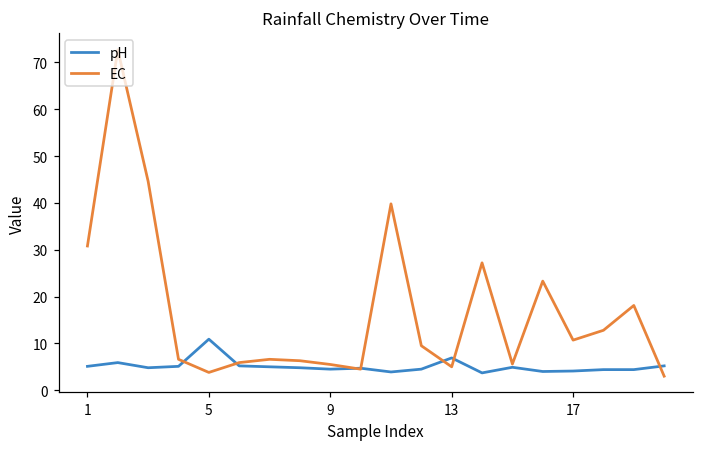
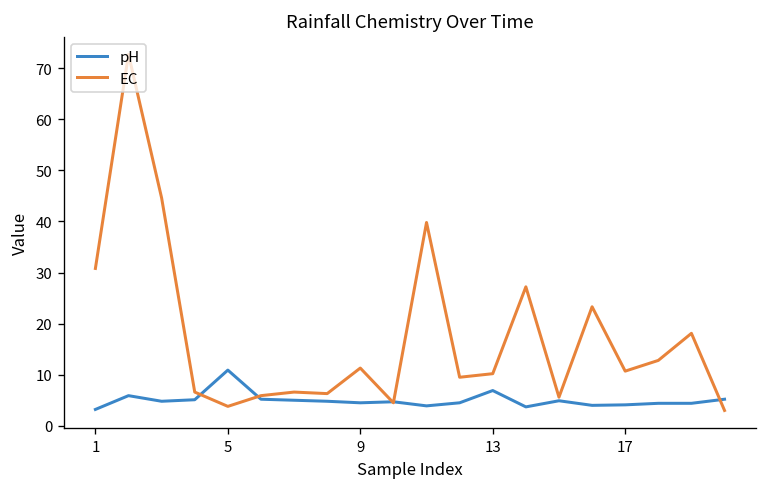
  {
    "pH": {
-     "1": 5,
+     "1": 3,
      "5": 11,
      "9": 5,
      "13": 7,
      "17": 4
    },
    "EC": {
      "1": 31,
      "5": 4,
-     "9": 6,
-     "13": 5,
+     "9": 11,
+     "13": 10,
      "17": 11
    }
  }
